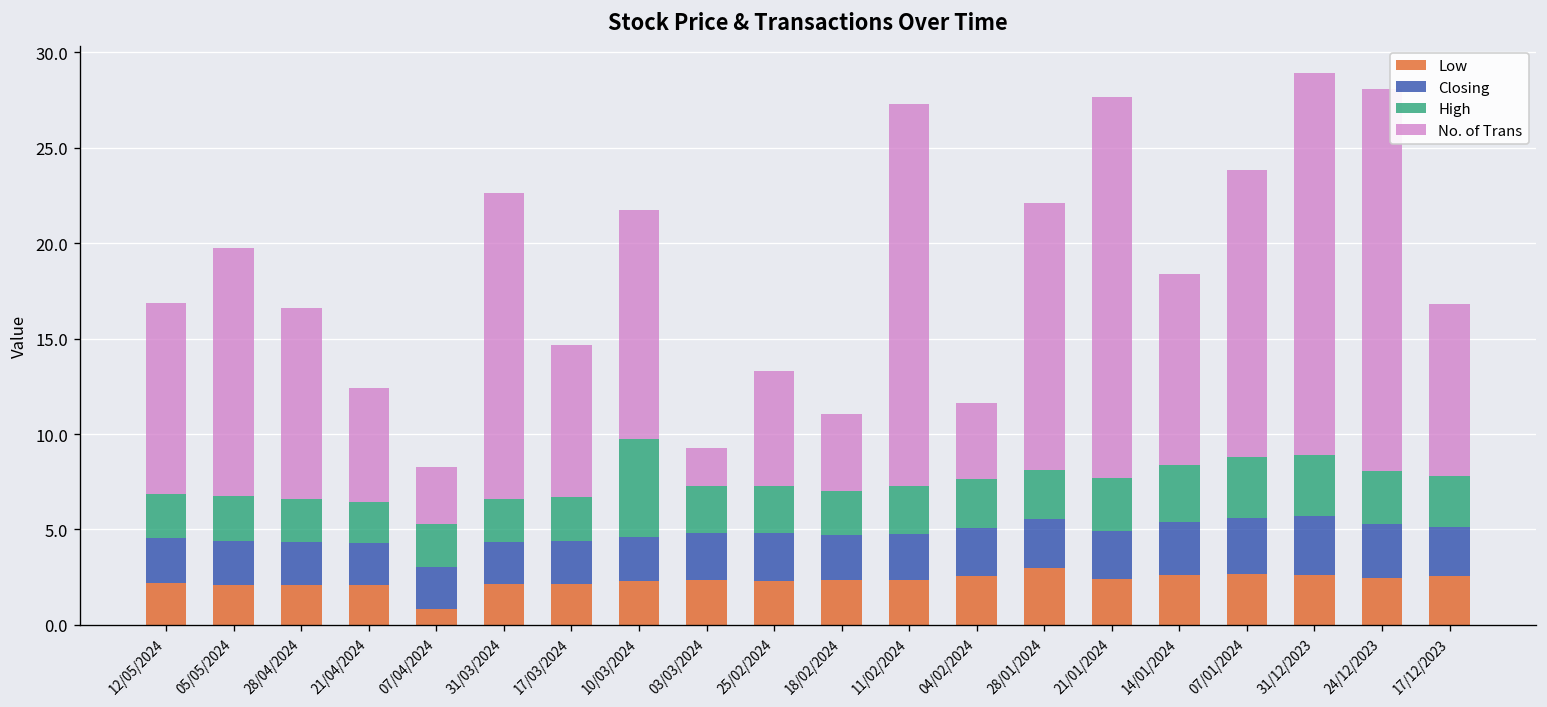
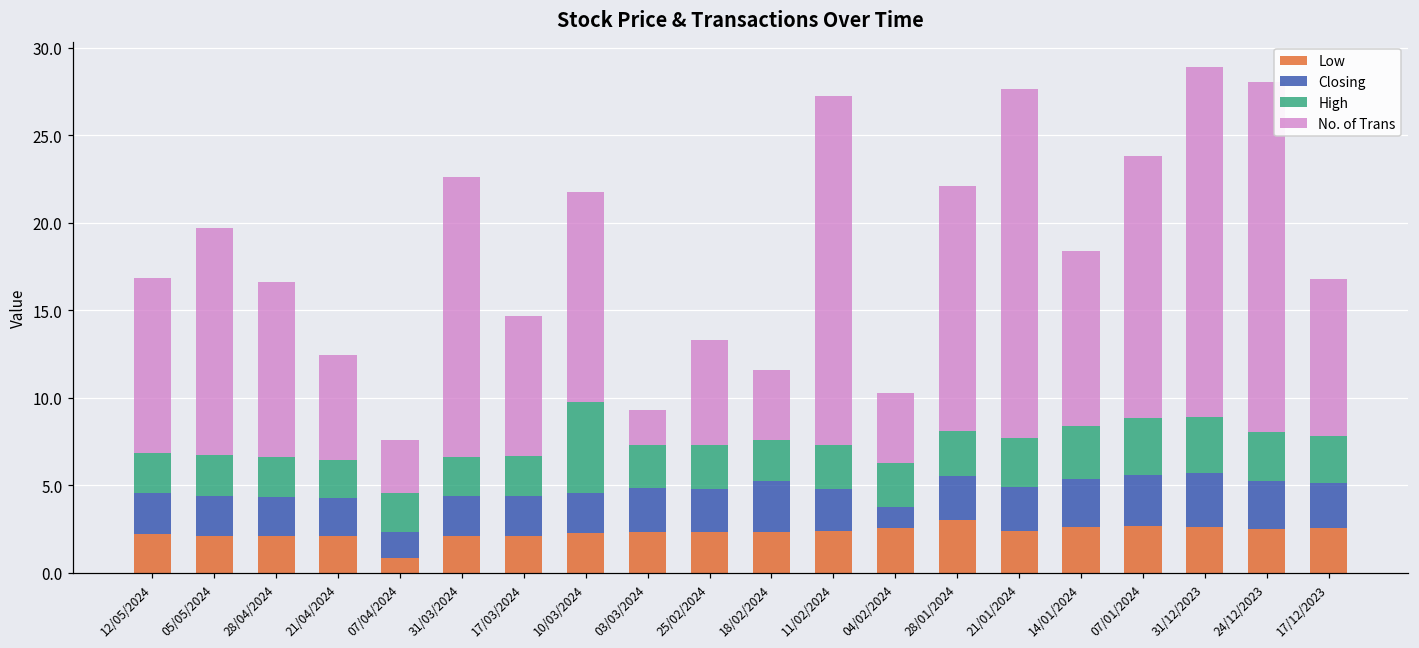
  {
    "Low": {
      "12/05/2024": 2.2,
      "05/05/2024": 2.1,
      "28/04/2024": 2.1,
      "21/04/2024": 2.1,
      "07/04/2024": 0.8,
      "31/03/2024": 2.1,
      "17/03/2024": 2.1,
      "10/03/2024": 2.3,
      "03/03/2024": 2.4,
      "25/02/2024": 2.3,
      "18/02/2024": 2.3,
      "11/02/2024": 2.4,
      "04/02/2024": 2.6,
      "28/01/2024": 3.0,
      "21/01/2024": 2.4,
      "14/01/2024": 2.6,
      "07/01/2024": 2.7,
      "31/12/2023": 2.6,
      "24/12/2023": 2.5,
      "17/12/2023": 2.5
    },
    "Closing": {
      "12/05/2024": 2.3,
      "05/05/2024": 2.3,
      "28/04/2024": 2.3,
      "21/04/2024": 2.2,
-     "07/04/2024": 2.2,
+     "07/04/2024": 1.5,
      "31/03/2024": 2.2,
      "17/03/2024": 2.3,
      "10/03/2024": 2.3,
      "03/03/2024": 2.5,
      "25/02/2024": 2.5,
-     "18/02/2024": 2.4,
+     "18/02/2024": 2.9,
      "11/02/2024": 2.4,
-     "04/02/2024": 2.6,
+     "04/02/2024": 1.2,
      "28/01/2024": 2.6,
      "21/01/2024": 2.5,
      "14/01/2024": 2.8,
      "07/01/2024": 2.9,
      "31/12/2023": 3.1,
      "24/12/2023": 2.8,
      "17/12/2023": 2.6
    },
    "High": {
      "12/05/2024": 2.3,
      "05/05/2024": 2.3,
      "28/04/2024": 2.3,
      "21/04/2024": 2.2,
      "07/04/2024": 2.2,
      "31/03/2024": 2.3,
      "17/03/2024": 2.3,
      "10/03/2024": 5.2,
      "03/03/2024": 2.5,
      "25/02/2024": 2.5,
      "18/02/2024": 2.4,
      "11/02/2024": 2.5,
      "04/02/2024": 2.6,
      "28/01/2024": 2.6,
      "21/01/2024": 2.8,
      "14/01/2024": 3.0,
      "07/01/2024": 3.2,
      "31/12/2023": 3.2,
      "24/12/2023": 2.8,
      "17/12/2023": 2.7
    },
    "No. of Trans": {
      "12/05/2024": 10.0,
      "05/05/2024": 13.0,
      "28/04/2024": 10.0,
      "21/04/2024": 6.0,
      "07/04/2024": 3.0,
      "31/03/2024": 16.0,
      "17/03/2024": 8.0,
      "10/03/2024": 12.0,
      "03/03/2024": 2.0,
      "25/02/2024": 6.0,
      "18/02/2024": 4.0,
      "11/02/2024": 20.0,
      "04/02/2024": 4.0,
      "28/01/2024": 14.0,
      "21/01/2024": 20.0,
      "14/01/2024": 10.0,
      "07/01/2024": 15.0,
      "31/12/2023": 20.0,
      "24/12/2023": 20.0,
      "17/12/2023": 9.0
    }
  }
